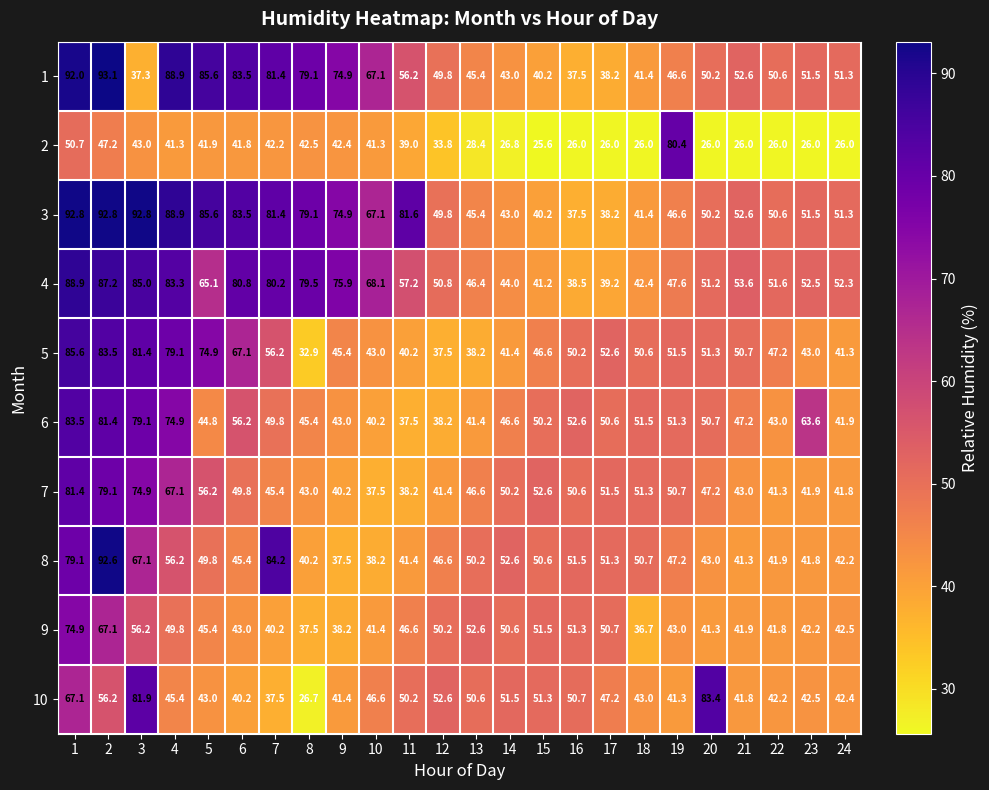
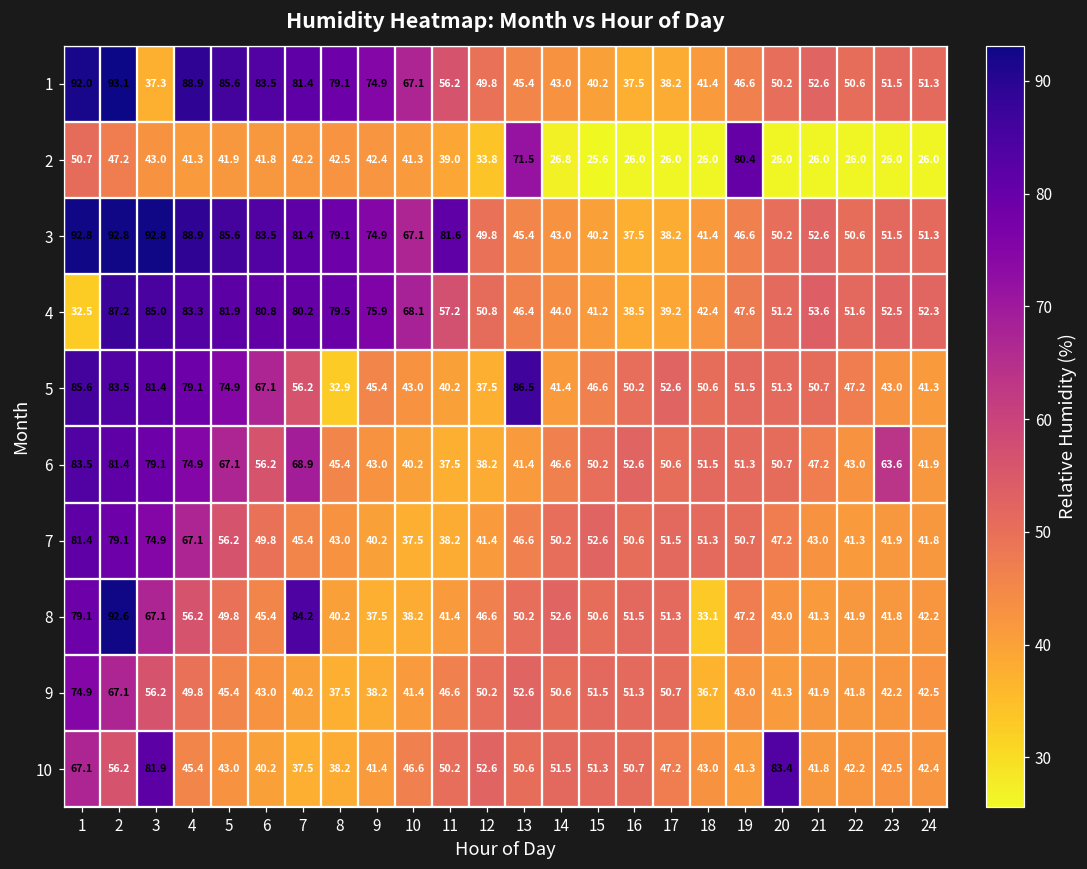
  {
    "2": {
      "1": 50.7,
      "2": 47.2,
      "3": 43.0,
      "4": 41.3,
      "5": 41.9,
      "6": 41.8,
      "7": 42.2,
      "8": 42.5,
      "9": 42.4,
      "10": 41.3,
      "11": 39.0,
      "12": 33.8,
-     "13": 28.4,
+     "13": 71.5,
      "14": 26.8,
      "15": 25.6,
      "16": 26.0,
      "17": 26.0,
      "18": 26.0,
      "19": 80.4,
      "20": 26.0,
      "21": 26.0,
      "22": 26.0,
      "23": 26.0,
      "24": 26.0
    },
    "4": {
-     "1": 88.9,
+     "1": 32.5,
      "2": 87.2,
      "3": 85.0,
      "4": 83.3,
-     "5": 65.1,
+     "5": 81.9,
      "6": 80.8,
      "7": 80.2,
      "8": 79.5,
      "9": 75.9,
      "10": 68.1,
      "11": 57.2,
      "12": 50.8,
      "13": 46.4,
      "14": 44.0,
      "15": 41.2,
      "16": 38.5,
      "17": 39.2,
      "18": 42.4,
      "19": 47.6,
      "20": 51.2,
      "21": 53.6,
      "22": 51.6,
      "23": 52.5,
      "24": 52.3
    },
    "5": {
      "1": 85.6,
      "2": 83.5,
      "3": 81.4,
      "4": 79.1,
      "5": 74.9,
      "6": 67.1,
      "7": 56.2,
      "8": 32.9,
      "9": 45.4,
      "10": 43.0,
      "11": 40.2,
      "12": 37.5,
-     "13": 38.2,
+     "13": 86.5,
      "14": 41.4,
      "15": 46.6,
      "16": 50.2,
      "17": 52.6,
      "18": 50.6,
      "19": 51.5,
      "20": 51.3,
      "21": 50.7,
      "22": 47.2,
      "23": 43.0,
      "24": 41.3
    },
    "6": {
      "1": 83.5,
      "2": 81.4,
      "3": 79.1,
      "4": 74.9,
-     "5": 44.8,
+     "5": 67.1,
      "6": 56.2,
-     "7": 49.8,
+     "7": 68.9,
      "8": 45.4,
      "9": 43.0,
      "10": 40.2,
      "11": 37.5,
      "12": 38.2,
      "13": 41.4,
      "14": 46.6,
      "15": 50.2,
      "16": 52.6,
      "17": 50.6,
      "18": 51.5,
      "19": 51.3,
      "20": 50.7,
      "21": 47.2,
      "22": 43.0,
      "23": 63.6,
      "24": 41.9
    },
    "8": {
      "1": 79.1,
      "2": 92.6,
      "3": 67.1,
      "4": 56.2,
      "5": 49.8,
      "6": 45.4,
      "7": 84.2,
      "8": 40.2,
      "9": 37.5,
      "10": 38.2,
      "11": 41.4,
      "12": 46.6,
      "13": 50.2,
      "14": 52.6,
      "15": 50.6,
      "16": 51.5,
      "17": 51.3,
-     "18": 50.7,
+     "18": 33.1,
      "19": 47.2,
      "20": 43.0,
      "21": 41.3,
      "22": 41.9,
      "23": 41.8,
      "24": 42.2
    },
    "10": {
      "1": 67.1,
      "2": 56.2,
      "3": 81.9,
      "4": 45.4,
      "5": 43.0,
      "6": 40.2,
      "7": 37.5,
-     "8": 26.7,
+     "8": 38.2,
      "9": 41.4,
      "10": 46.6,
      "11": 50.2,
      "12": 52.6,
      "13": 50.6,
      "14": 51.5,
      "15": 51.3,
      "16": 50.7,
      "17": 47.2,
      "18": 43.0,
      "19": 41.3,
      "20": 83.4,
      "21": 41.8,
      "22": 42.2,
      "23": 42.5,
      "24": 42.4
    }
  }
